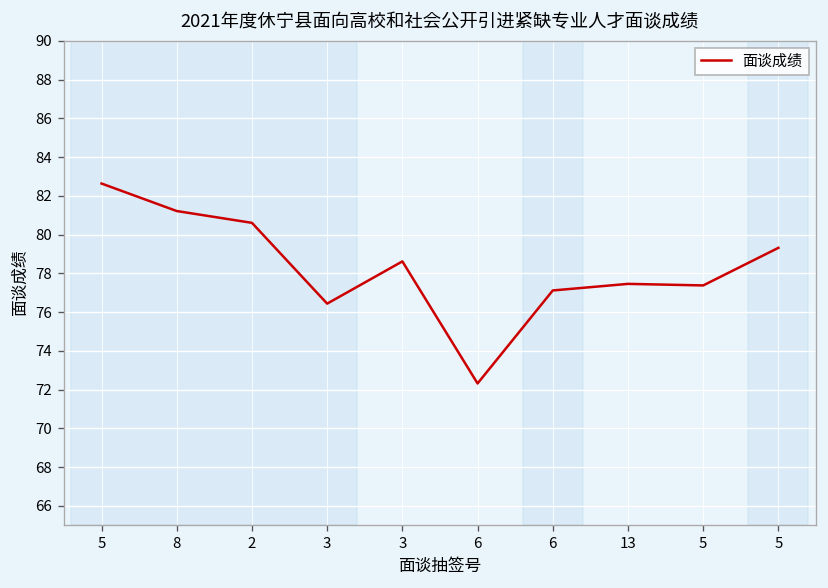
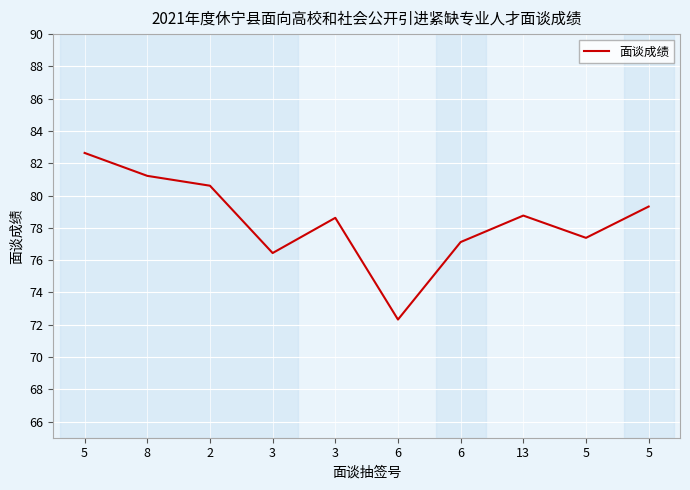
  {
    "8": 81.2,
    "2": 80.6,
-   "13": 77.5
+   "13": 78.8
  }
